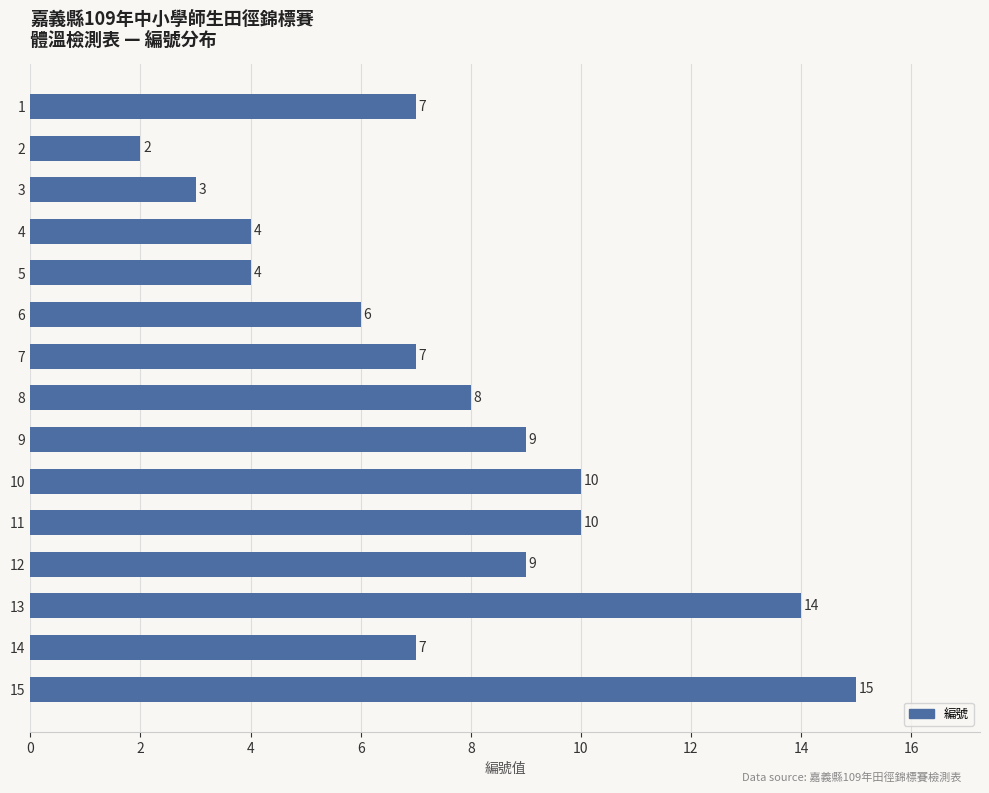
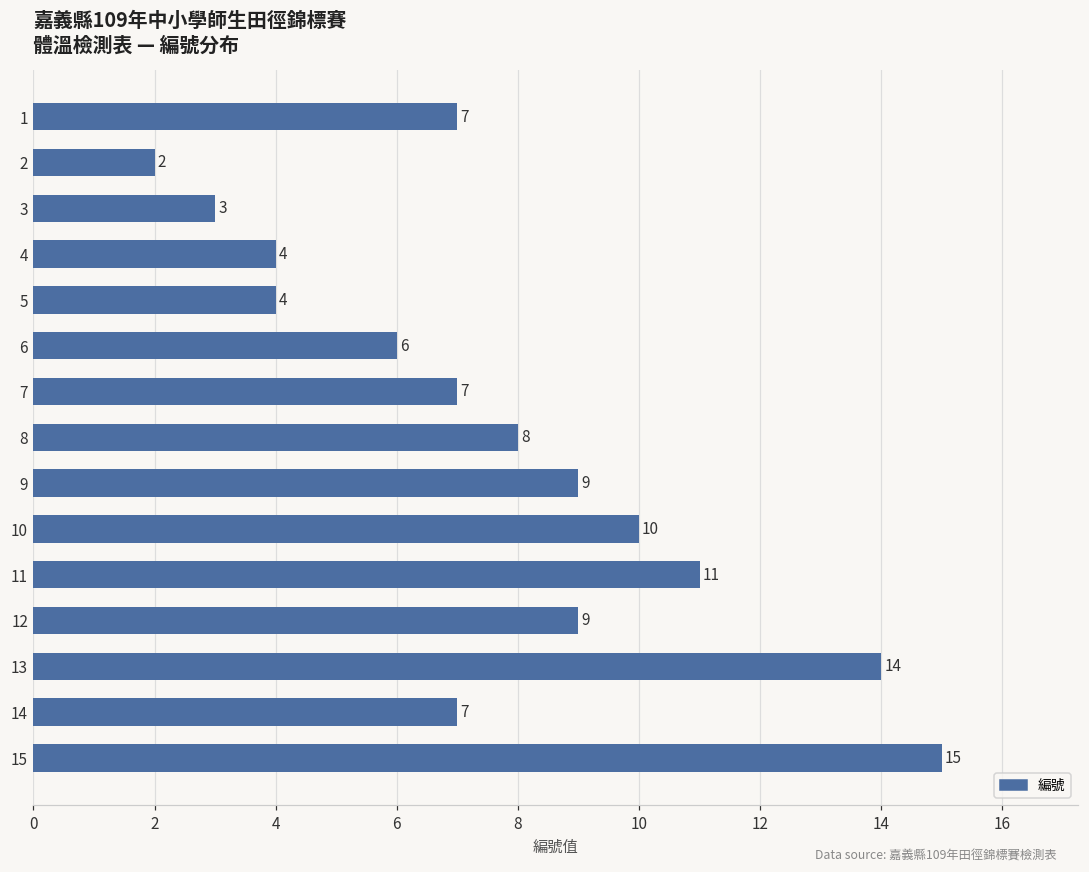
  {
    "1": 7,
    "2": 2,
    "3": 3,
    "4": 4,
    "5": 4,
    "6": 6,
    "7": 7,
    "8": 8,
    "9": 9,
    "10": 10,
-   "11": 10,
+   "11": 11,
    "12": 9,
    "13": 14,
    "14": 7,
    "15": 15
  }
